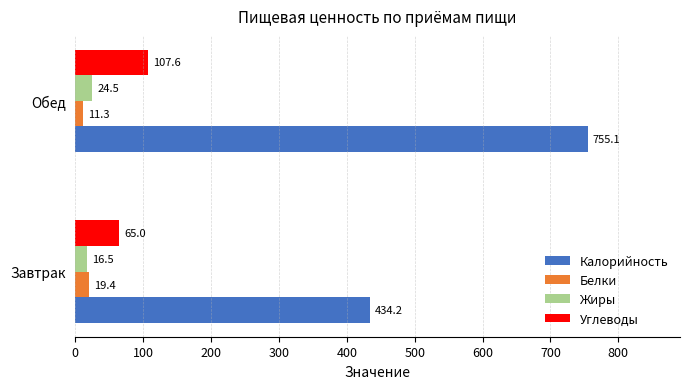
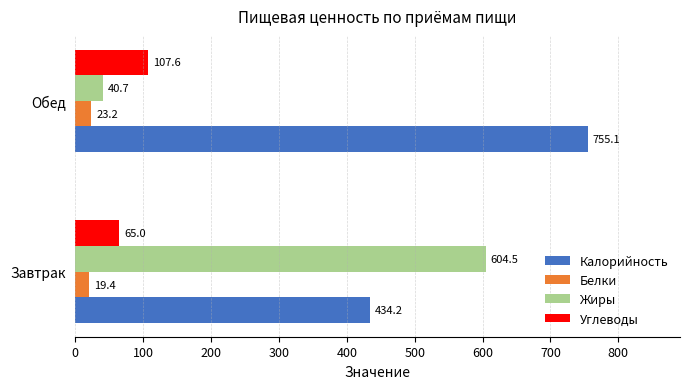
  {
    "Калорийность": {
      "Обед": 755.1,
      "Завтрак": 434.2
    },
    "Белки": {
-     "Обед": 11.3,
+     "Обед": 23.2,
      "Завтрак": 19.4
    },
    "Жиры": {
-     "Обед": 24.5,
-     "Завтрак": 16.5
+     "Обед": 40.7,
+     "Завтрак": 604.5
    },
    "Углеводы": {
      "Обед": 107.6,
      "Завтрак": 65.0
    }
  }
